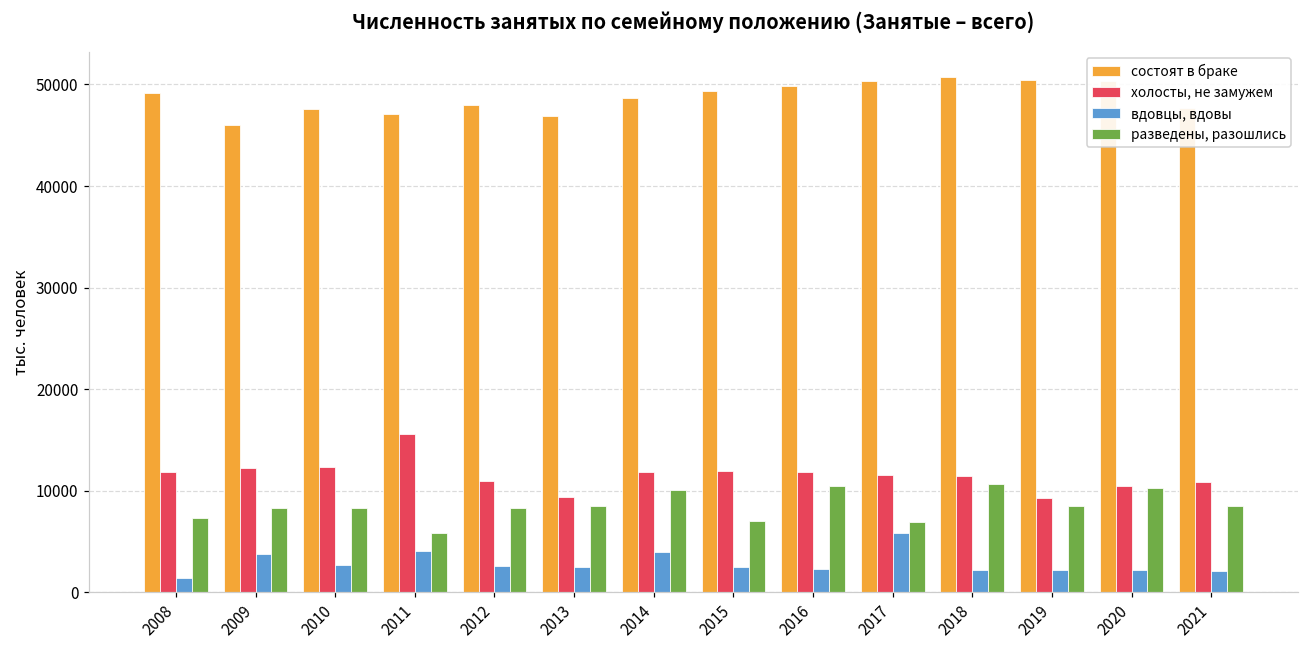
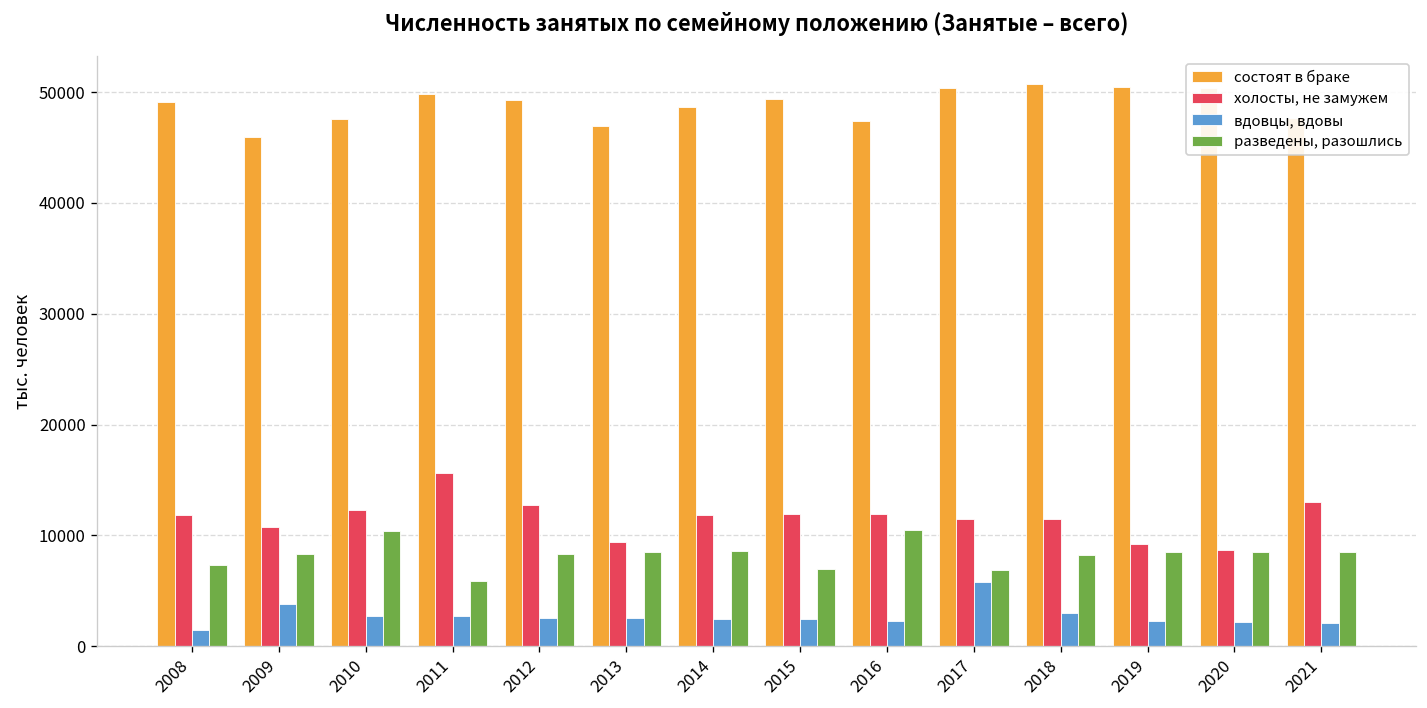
  {
    "состоят в браке": {
      "2008": 49000,
      "2009": 46000,
      "2010": 48000,
-     "2011": 47000,
-     "2012": 48000,
+     "2011": 50000,
+     "2012": 49000,
      "2013": 47000,
      "2014": 49000,
      "2015": 49000,
-     "2016": 50000,
+     "2016": 47000,
      "2017": 50000,
      "2018": 51000,
      "2019": 50000
    },
    "холосты, не замужем": {
      "2008": 12000,
-     "2009": 12000,
+     "2009": 11000,
      "2010": 12000,
      "2011": 16000,
-     "2012": 11000,
+     "2012": 13000,
      "2013": 9000,
      "2014": 12000,
      "2015": 12000,
      "2016": 12000,
      "2017": 12000,
      "2018": 11000,
      "2019": 9000,
-     "2020": 10000,
-     "2021": 11000
+     "2020": 9000,
+     "2021": 13000
    },
    "вдовцы, вдовы": {
      "2008": 1000,
      "2009": 4000,
      "2010": 3000,
-     "2011": 4000,
+     "2011": 3000,
      "2012": 3000,
      "2013": 3000,
-     "2014": 4000,
+     "2014": 2000,
      "2015": 2000,
      "2016": 2000,
      "2017": 6000,
-     "2018": 2000,
+     "2018": 3000,
      "2019": 2000,
      "2020": 2000,
      "2021": 2000
    },
    "разведены, разошлись": {
      "2008": 7000,
      "2009": 8000,
-     "2010": 8000,
+     "2010": 10000,
      "2011": 6000,
      "2012": 8000,
      "2013": 8000,
-     "2014": 10000,
+     "2014": 9000,
      "2015": 7000,
      "2016": 10000,
      "2017": 7000,
-     "2018": 11000,
+     "2018": 8000,
      "2019": 8000,
-     "2020": 10000,
+     "2020": 8000,
      "2021": 9000
    }
  }
